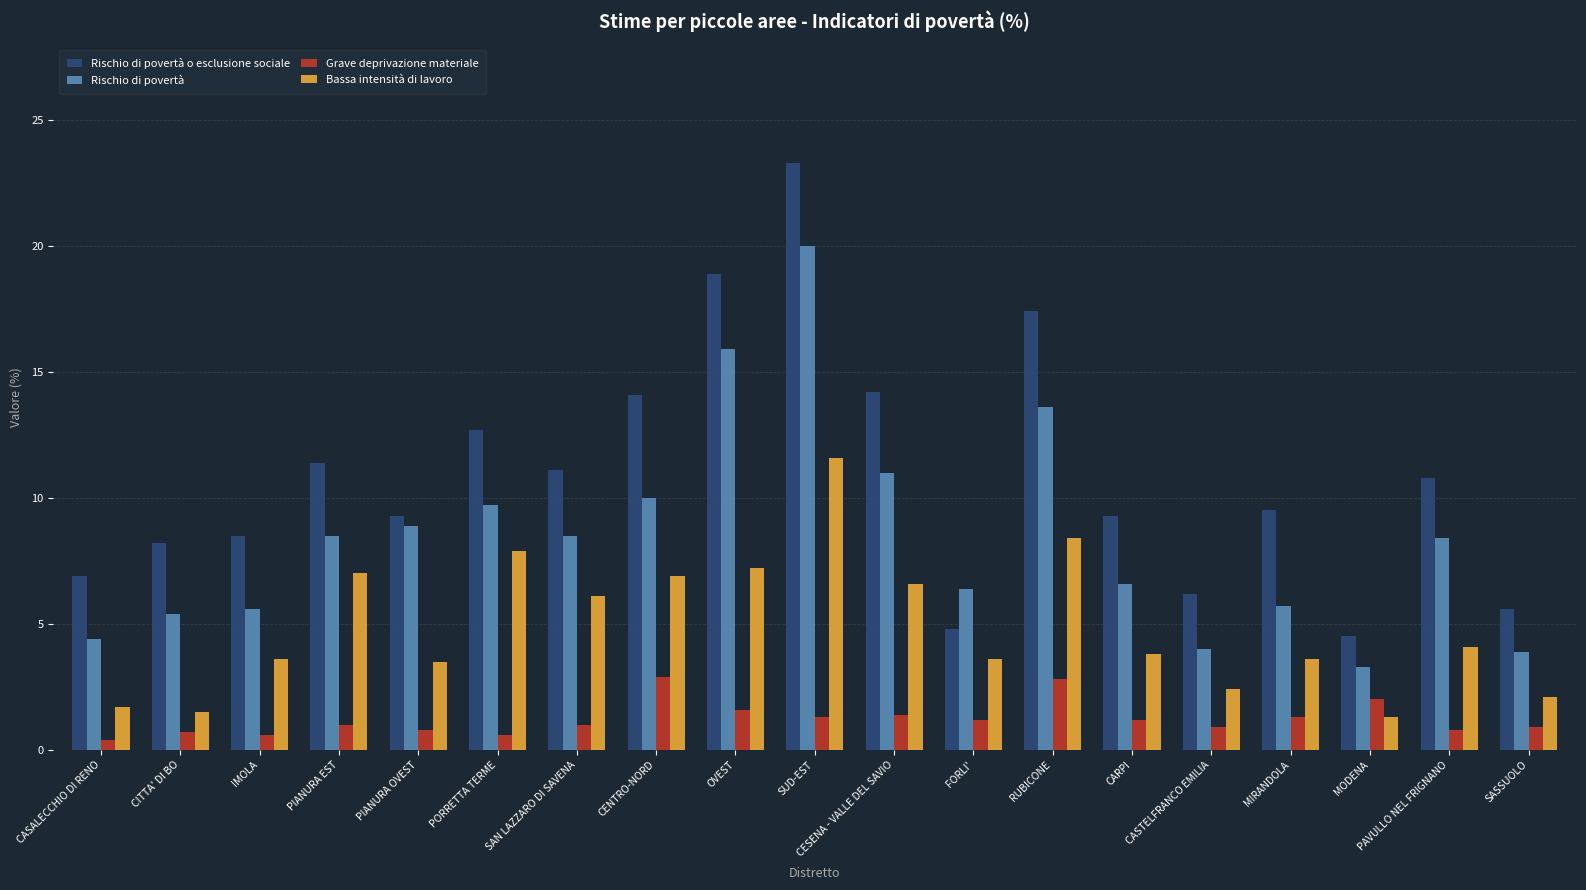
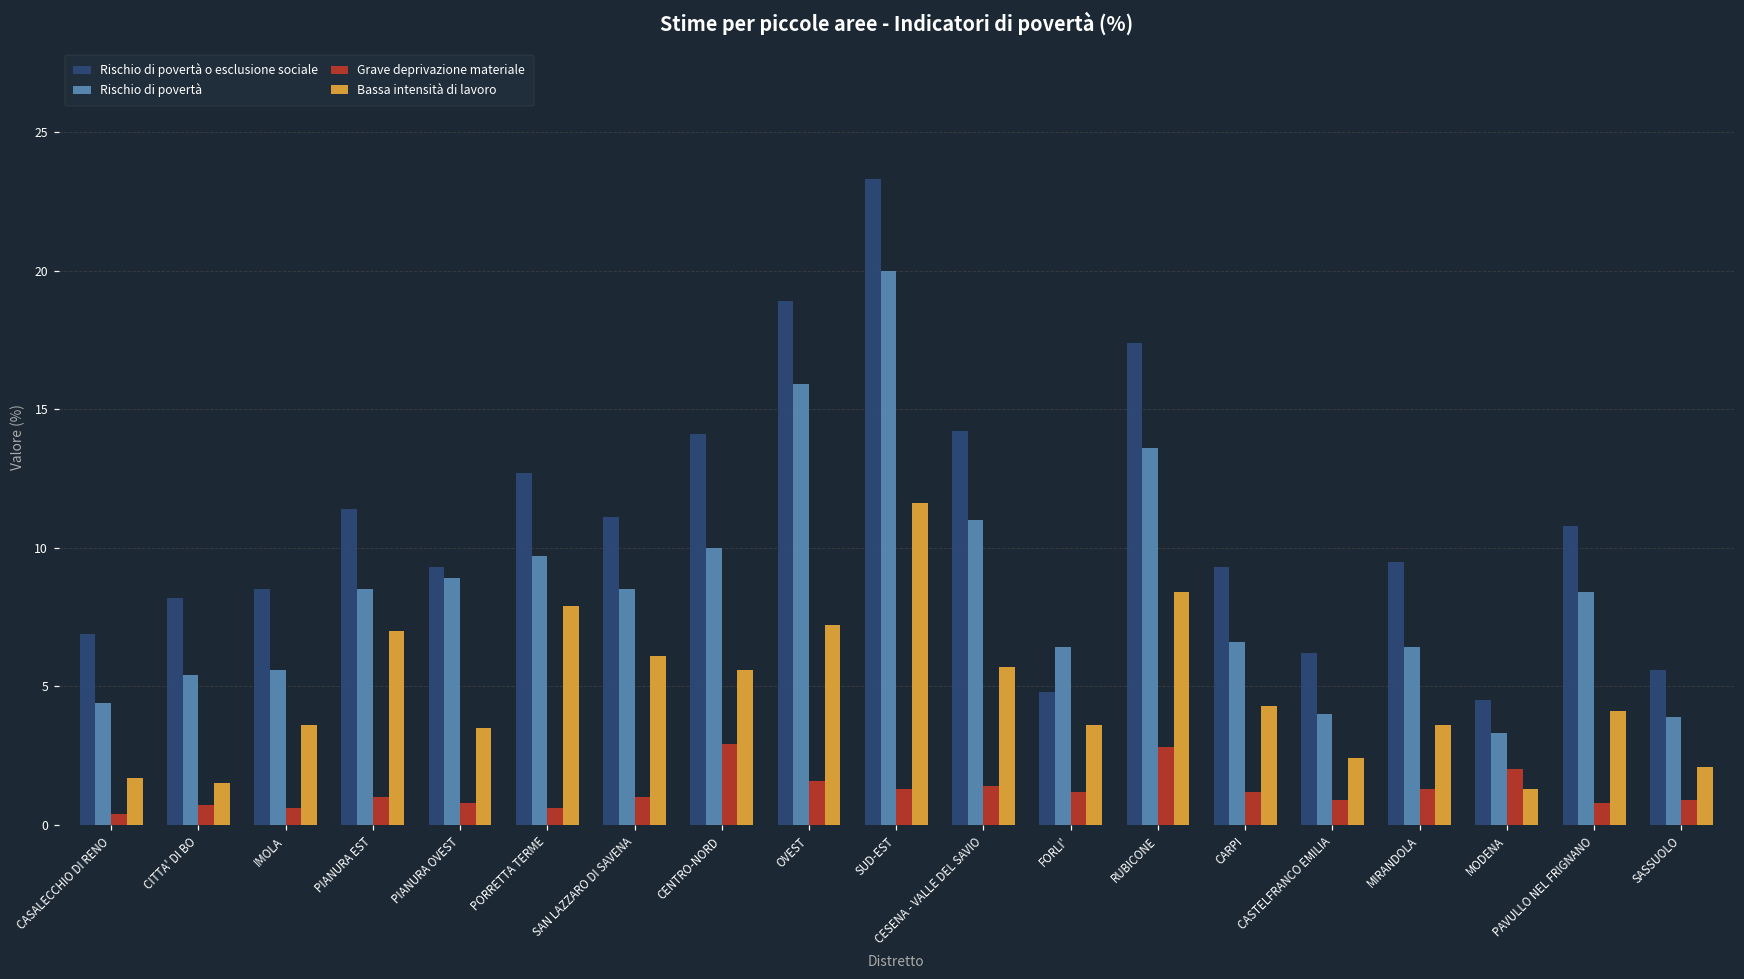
  {
    "Rischio di povertà o esclusione sociale": {
      "CASALECCHIO DI RENO": 6.9,
      "CITTA' DI BO": 8.2,
      "IMOLA": 8.5,
      "PIANURA EST": 11.4,
      "PIANURA OVEST": 9.3,
      "PORRETTA TERME": 12.7,
      "SAN LAZZARO DI SAVENA": 11.1,
      "CENTRO-NORD": 14.1,
      "OVEST": 18.9,
      "SUD-EST": 23.3,
      "CESENA - VALLE DEL SAVIO": 14.2,
      "FORLI'": 4.8,
      "RUBICONE": 17.4,
      "CARPI": 9.3,
      "CASTELFRANCO EMILIA": 6.2,
      "MIRANDOLA": 9.5,
      "MODENA": 4.5,
      "PAVULLO NEL FRIGNANO": 10.8,
      "SASSUOLO": 5.6
    },
    "Rischio di povertà": {
      "CASALECCHIO DI RENO": 4.4,
      "CITTA' DI BO": 5.4,
      "IMOLA": 5.6,
      "PIANURA EST": 8.5,
      "PIANURA OVEST": 8.9,
      "PORRETTA TERME": 9.7,
      "SAN LAZZARO DI SAVENA": 8.5,
      "CENTRO-NORD": 10.0,
      "OVEST": 15.9,
      "SUD-EST": 20.0,
      "CESENA - VALLE DEL SAVIO": 11.0,
      "FORLI'": 6.4,
      "RUBICONE": 13.6,
      "CARPI": 6.6,
      "CASTELFRANCO EMILIA": 4.0,
-     "MIRANDOLA": 5.7,
+     "MIRANDOLA": 6.4,
      "MODENA": 3.3,
      "PAVULLO NEL FRIGNANO": 8.4,
      "SASSUOLO": 3.9
    },
    "Grave deprivazione materiale": {
      "CASALECCHIO DI RENO": 0.4,
      "CITTA' DI BO": 0.7,
      "IMOLA": 0.6,
      "PIANURA EST": 1.0,
      "PIANURA OVEST": 0.8,
      "PORRETTA TERME": 0.6,
      "SAN LAZZARO DI SAVENA": 1.0,
      "CENTRO-NORD": 2.9,
      "OVEST": 1.6,
      "SUD-EST": 1.3,
      "CESENA - VALLE DEL SAVIO": 1.4,
      "FORLI'": 1.2,
      "RUBICONE": 2.8,
      "CARPI": 1.2,
      "CASTELFRANCO EMILIA": 0.9,
      "MIRANDOLA": 1.3,
      "MODENA": 2.0,
      "PAVULLO NEL FRIGNANO": 0.8,
      "SASSUOLO": 0.9
    },
    "Bassa intensità di lavoro": {
      "CASALECCHIO DI RENO": 1.7,
      "CITTA' DI BO": 1.5,
      "IMOLA": 3.6,
      "PIANURA EST": 7.0,
      "PIANURA OVEST": 3.5,
      "PORRETTA TERME": 7.9,
      "SAN LAZZARO DI SAVENA": 6.1,
-     "CENTRO-NORD": 6.9,
+     "CENTRO-NORD": 5.6,
      "OVEST": 7.2,
      "SUD-EST": 11.6,
-     "CESENA - VALLE DEL SAVIO": 6.6,
+     "CESENA - VALLE DEL SAVIO": 5.7,
      "FORLI'": 3.6,
      "RUBICONE": 8.4,
-     "CARPI": 3.8,
+     "CARPI": 4.3,
      "CASTELFRANCO EMILIA": 2.4,
      "MIRANDOLA": 3.6,
      "MODENA": 1.3,
      "PAVULLO NEL FRIGNANO": 4.1,
      "SASSUOLO": 2.1
    }
  }
